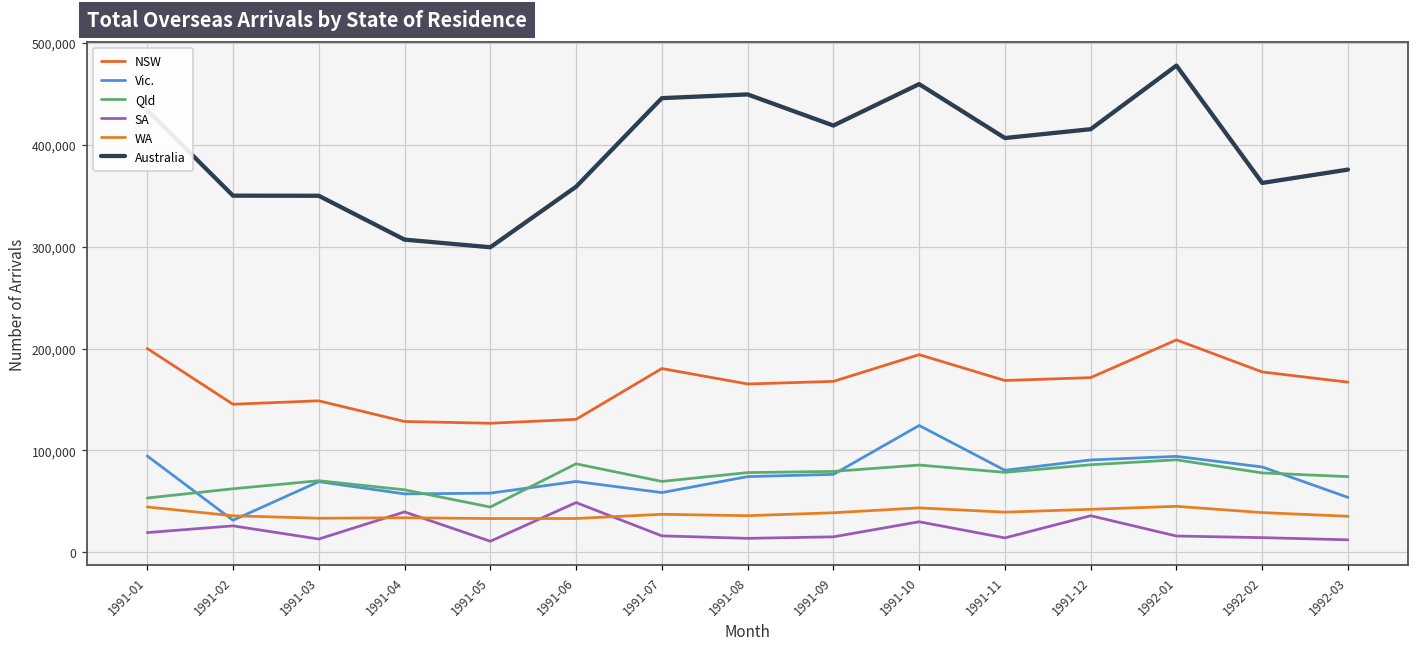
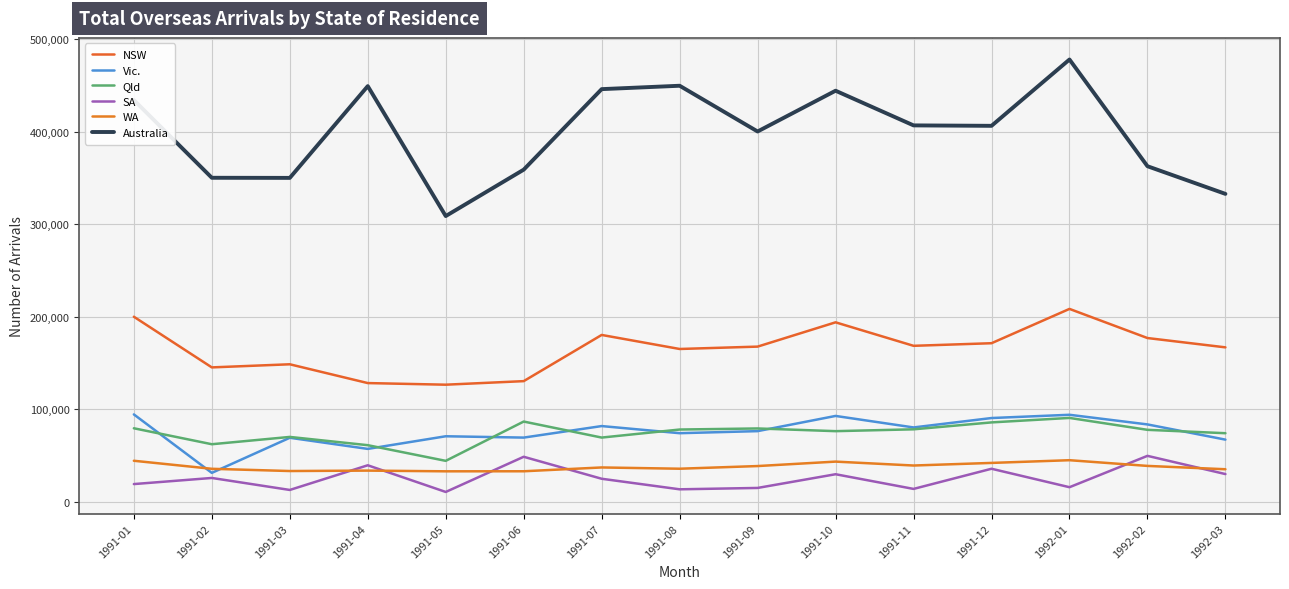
  {
    "Vic.": {
      "1991-01": "90,000",
      "1991-02": "30,000",
      "1991-04": "60,000",
-     "1991-05": "60,000",
+     "1991-05": "70,000",
      "1991-06": "70,000",
-     "1991-07": "60,000",
+     "1991-07": "80,000",
      "1991-08": "70,000",
      "1991-09": "80,000",
-     "1991-10": "120,000",
+     "1991-10": "90,000",
      "1991-12": "90,000",
      "1992-01": "90,000",
      "1992-02": "80,000",
-     "1992-03": "50,000"
+     "1992-03": "70,000"
    },
    "Qld": {
-     "1991-01": "50,000",
+     "1991-01": "80,000",
      "1991-02": "60,000",
      "1991-04": "60,000",
      "1991-05": "40,000",
      "1991-06": "90,000",
      "1991-07": "70,000",
      "1991-08": "80,000",
      "1991-09": "80,000",
-     "1991-10": "90,000",
+     "1991-10": "80,000",
      "1991-12": "90,000",
      "1992-01": "90,000",
      "1992-02": "80,000",
      "1992-03": "70,000"
    },
    "SA": {
      "1991-01": "20,000",
      "1991-02": "30,000",
      "1991-03": "10,000",
      "1991-04": "40,000",
      "1991-05": "10,000",
      "1991-06": "50,000",
-     "1991-07": "20,000",
+     "1991-07": "30,000",
      "1991-08": "10,000",
      "1991-09": "20,000",
      "1991-10": "30,000",
      "1991-11": "10,000",
      "1991-12": "40,000",
      "1992-01": "20,000",
-     "1992-02": "10,000",
-     "1992-03": "10,000"
+     "1992-02": "50,000",
+     "1992-03": "30,000"
    },
    "Australia": {
      "1991-02": "350,000",
      "1991-03": "350,000",
-     "1991-04": "310,000",
-     "1991-05": "300,000",
+     "1991-04": "450,000",
+     "1991-05": "310,000",
      "1991-06": "360,000",
      "1991-07": "450,000",
      "1991-08": "450,000",
-     "1991-09": "420,000",
-     "1991-10": "460,000",
+     "1991-09": "400,000",
+     "1991-10": "440,000",
      "1991-11": "410,000",
-     "1991-12": "420,000",
+     "1991-12": "410,000",
      "1992-01": "480,000",
      "1992-02": "360,000",
-     "1992-03": "380,000"
+     "1992-03": "330,000"
    }
  }
